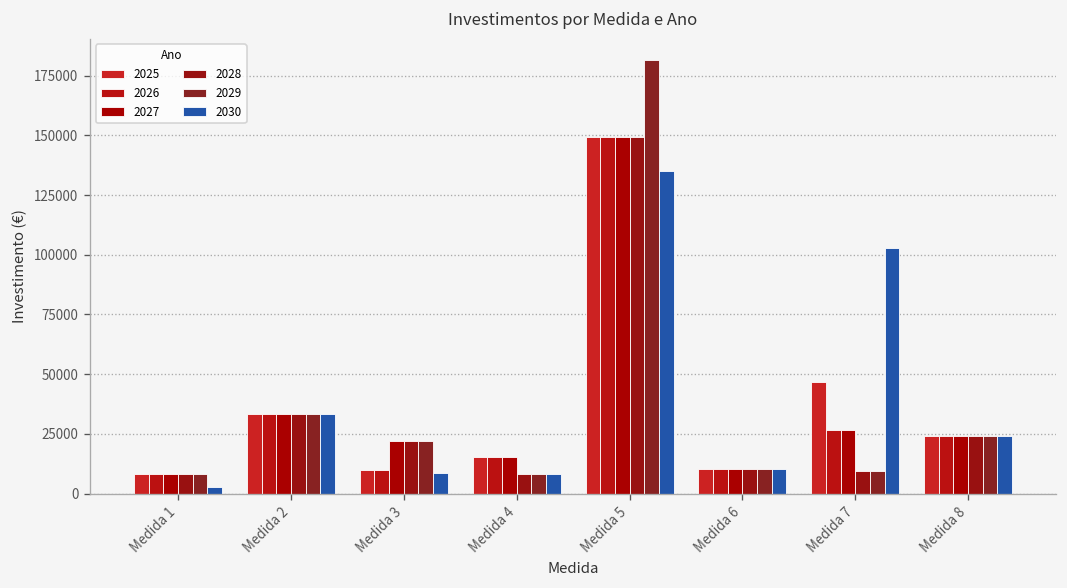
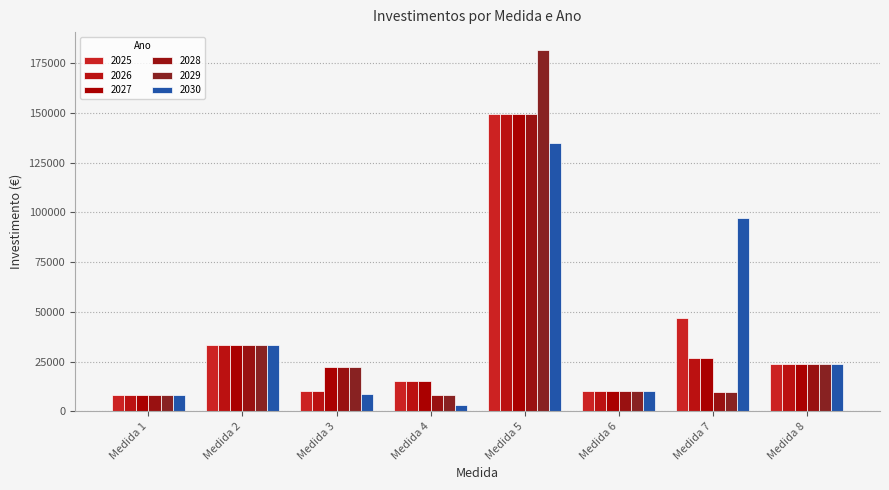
  {
    "2030": {
-     "Medida 1": 3000,
+     "Medida 1": 8000,
      "Medida 2": 34000,
      "Medida 3": 8000,
-     "Medida 4": 8000,
+     "Medida 4": 3000,
      "Medida 5": 135000,
      "Medida 6": 10000,
-     "Medida 7": 103000,
+     "Medida 7": 97000,
      "Medida 8": 24000
    }
  }
